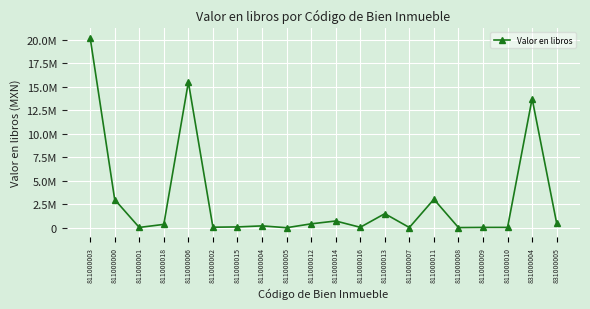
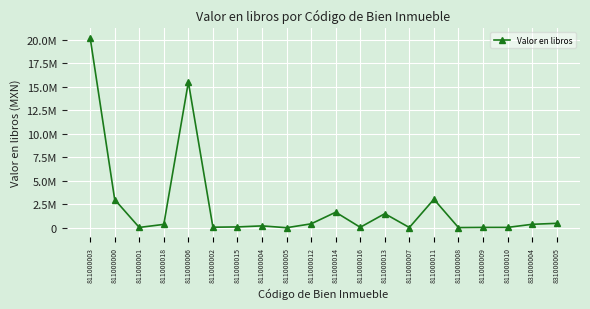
  {
    "811000003": 20000000,
    "811000000": 3000000,
    "811000001": 0,
    "811000018": 0,
    "811000006": 16000000,
    "811000002": 0,
    "811000015": 0,
    "811000004": 0,
    "811000005": 0,
    "811000012": 0,
-   "811000014": 1000000,
+   "811000014": 2000000,
    "811000016": 0,
    "811000013": 2000000,
    "811000007": 0,
    "811000011": 3000000,
    "811000008": 0,
    "811000009": 0,
    "811000010": 0,
-   "831000004": 14000000,
+   "831000004": 0,
    "831000005": 0
  }
